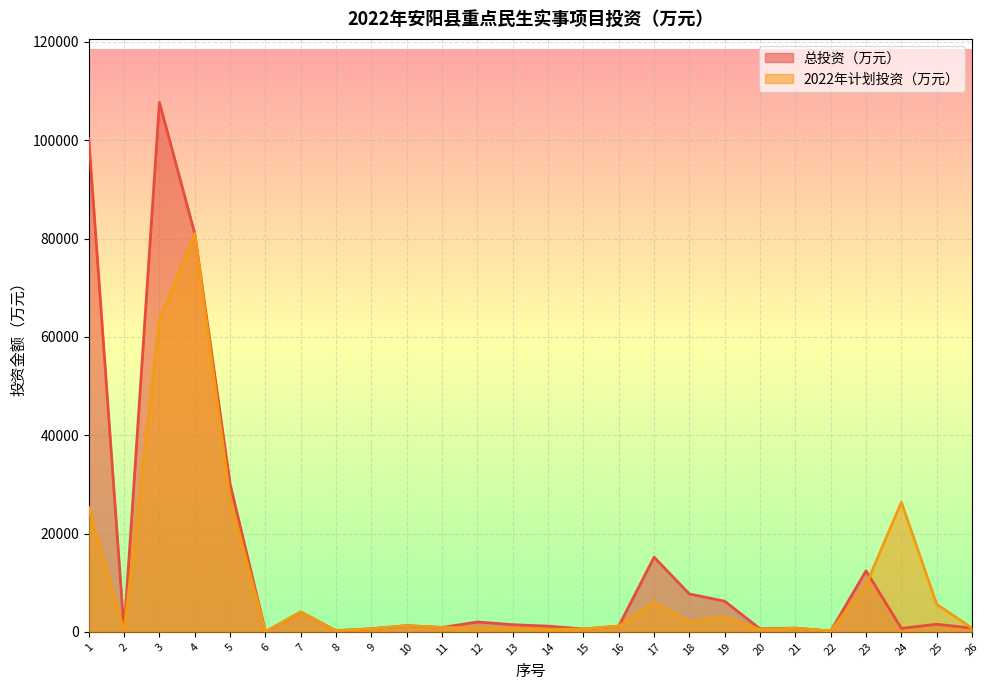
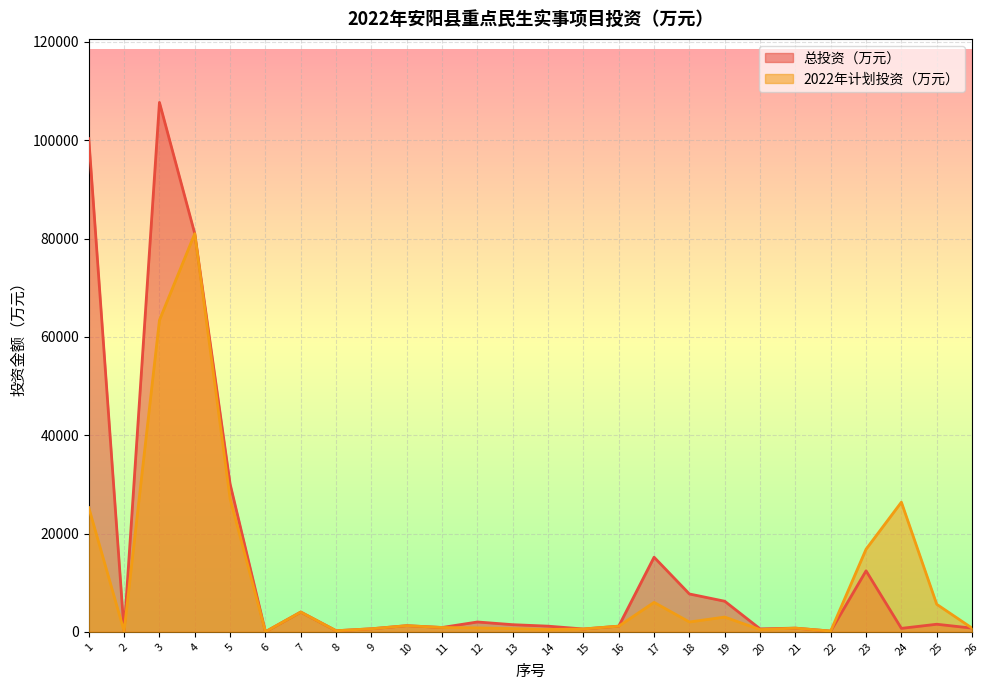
  {
    "总投资（万元）": {
      "1": 100000,
      "3": 108000,
      "5": 30000,
      "12": 2000,
      "13": 1000,
      "14": 1000,
      "17": 15000,
      "18": 8000,
      "19": 6000,
      "23": 12000,
      "24": 1000,
      "25": 2000
    },
    "2022年计划投资（万元）": {
      "1": 25000,
      "3": 63000,
      "5": 27000,
      "12": 1000,
      "13": 1000,
      "14": 0,
      "17": 6000,
      "18": 2000,
      "19": 3000,
-     "23": 10000,
+     "23": 17000,
      "24": 26000,
      "25": 6000
    }
  }
